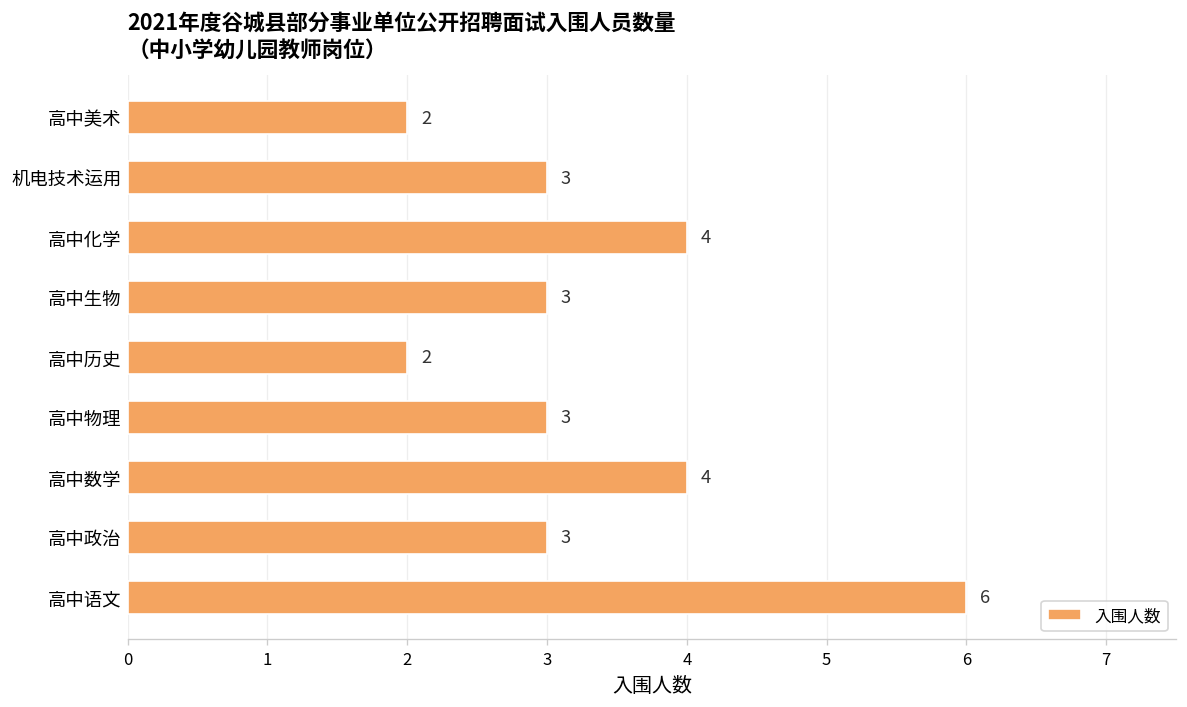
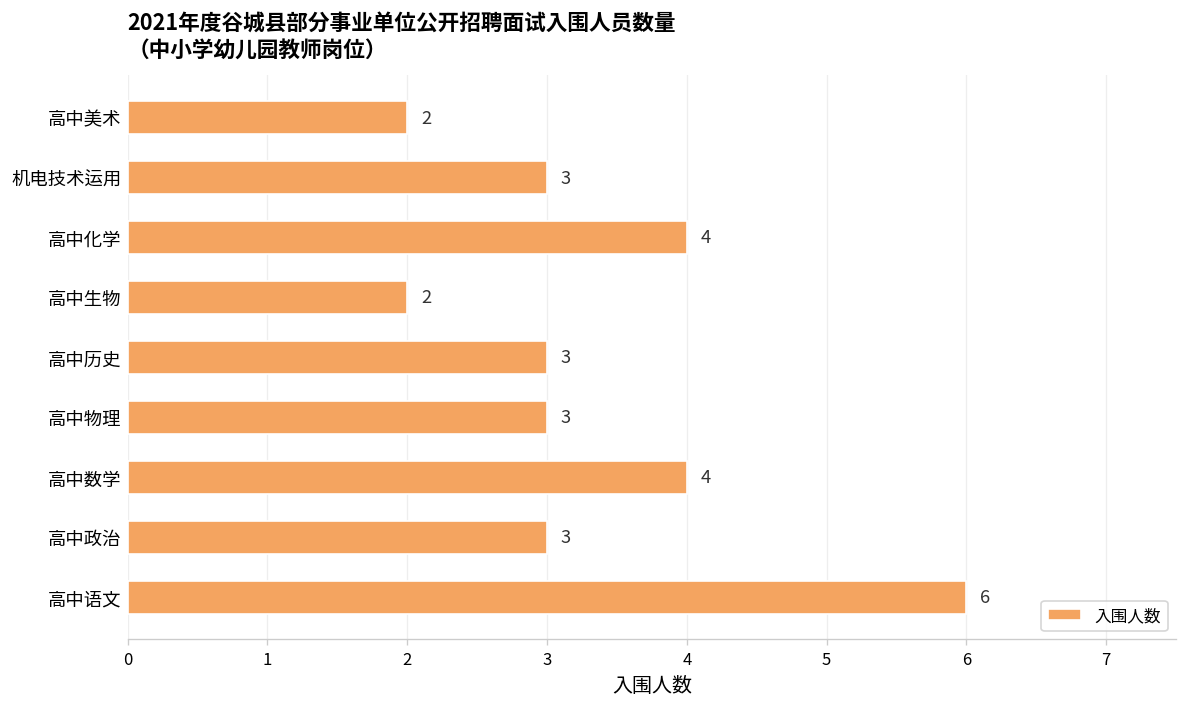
  {
    "高中美术": 2,
    "机电技术运用": 3,
    "高中化学": 4,
-   "高中生物": 3,
-   "高中历史": 2,
+   "高中生物": 2,
+   "高中历史": 3,
    "高中物理": 3,
    "高中数学": 4,
    "高中政治": 3,
    "高中语文": 6
  }
